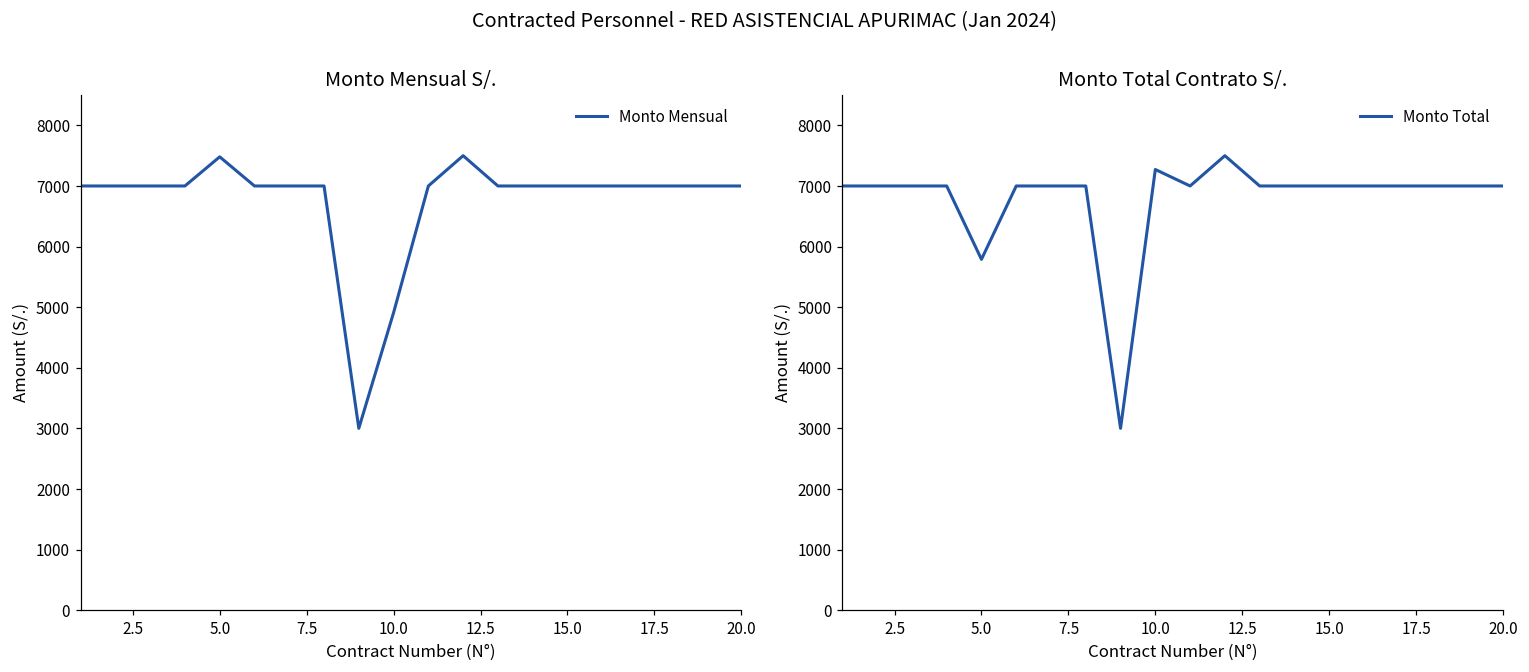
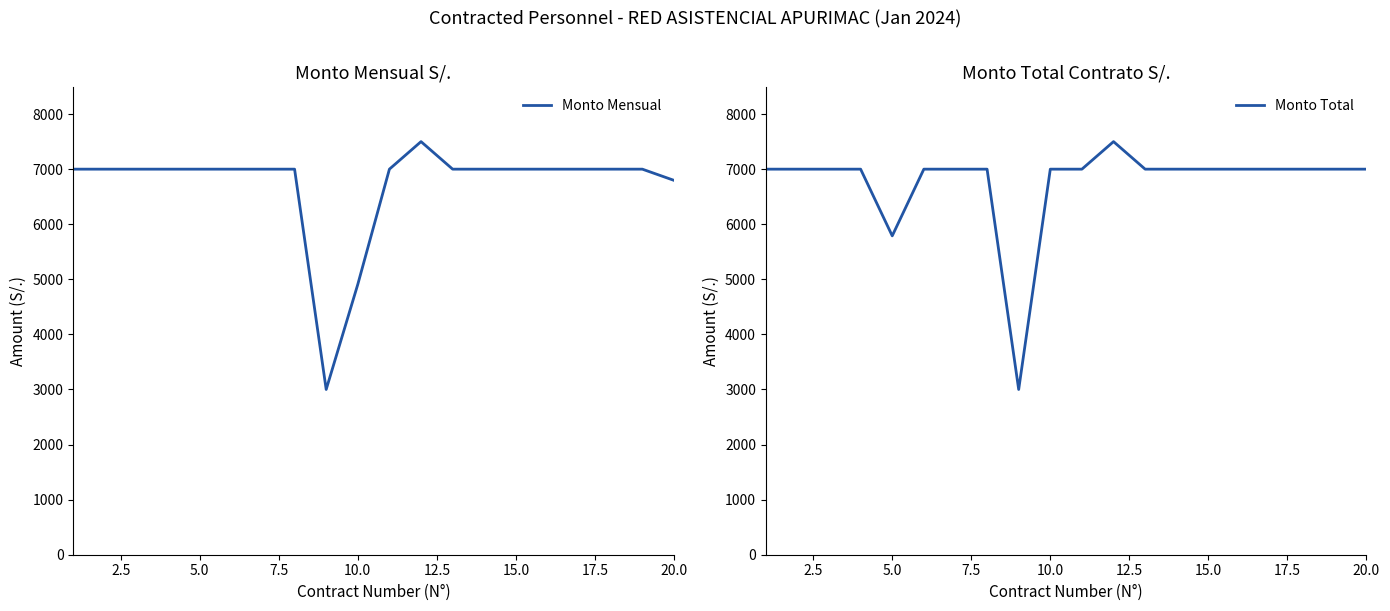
  {
    "Monto Mensual S/.": {
-     "5.0": 7500,
+     "5.0": 7000,
      "10.0": 4900,
      "15.0": 7000,
-     "20.0": 7000
+     "20.0": 6800
    },
    "Monto Total Contrato S/.": {
      "5.0": 5800,
-     "10.0": 7300,
+     "10.0": 7000,
      "15.0": 7000,
      "20.0": 7000
    }
  }
